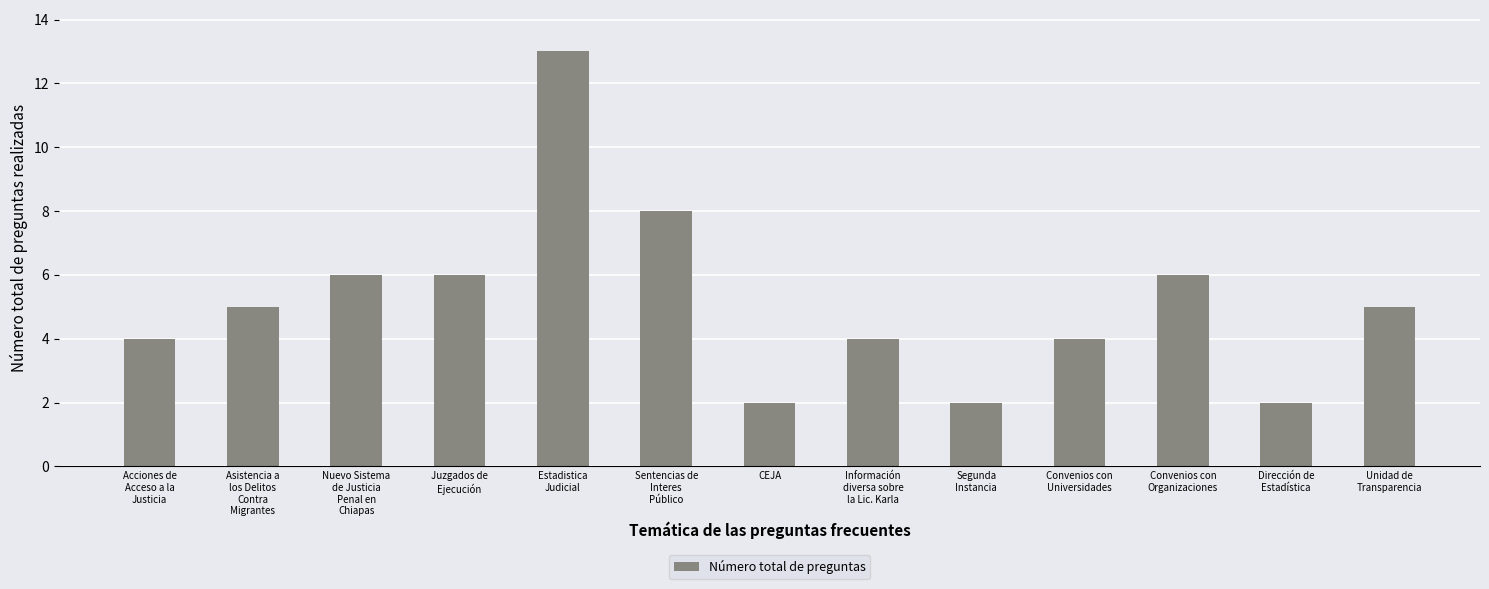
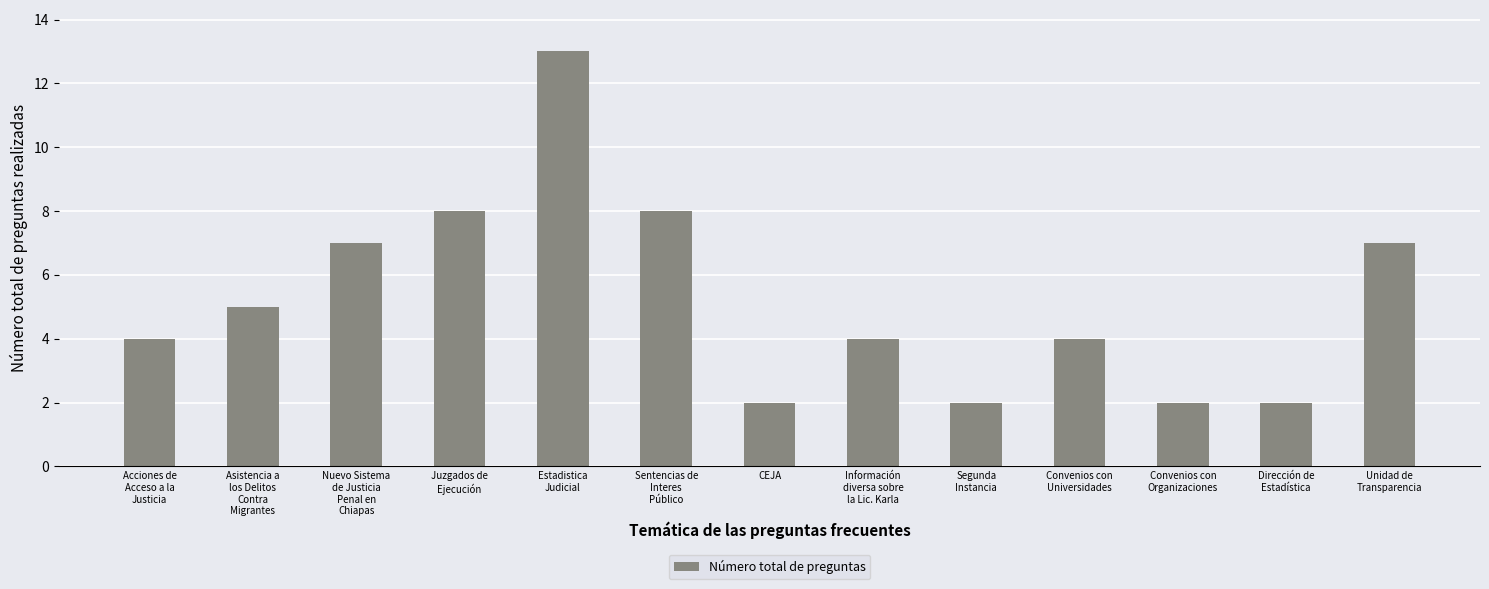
  {
    "Acciones de Acceso a la Justicia": 4,
    "Asistencia a los Delitos Contra Migrantes": 5,
-   "Nuevo Sistema de Justicia Penal en Chiapas": 6,
-   "Juzgados de Ejecución": 6,
+   "Nuevo Sistema de Justicia Penal en Chiapas": 7,
+   "Juzgados de Ejecución": 8,
    "Estadistica Judicial": 13,
    "Sentencias de Interes Público": 8,
    "CEJA": 2,
    "Información diversa sobre la Lic. Karla": 4,
    "Segunda Instancia": 2,
    "Convenios con Universidades": 4,
-   "Convenios con Organizaciones": 6,
+   "Convenios con Organizaciones": 2,
    "Dirección de Estadística": 2,
-   "Unidad de Transparencia": 5
+   "Unidad de Transparencia": 7
  }
